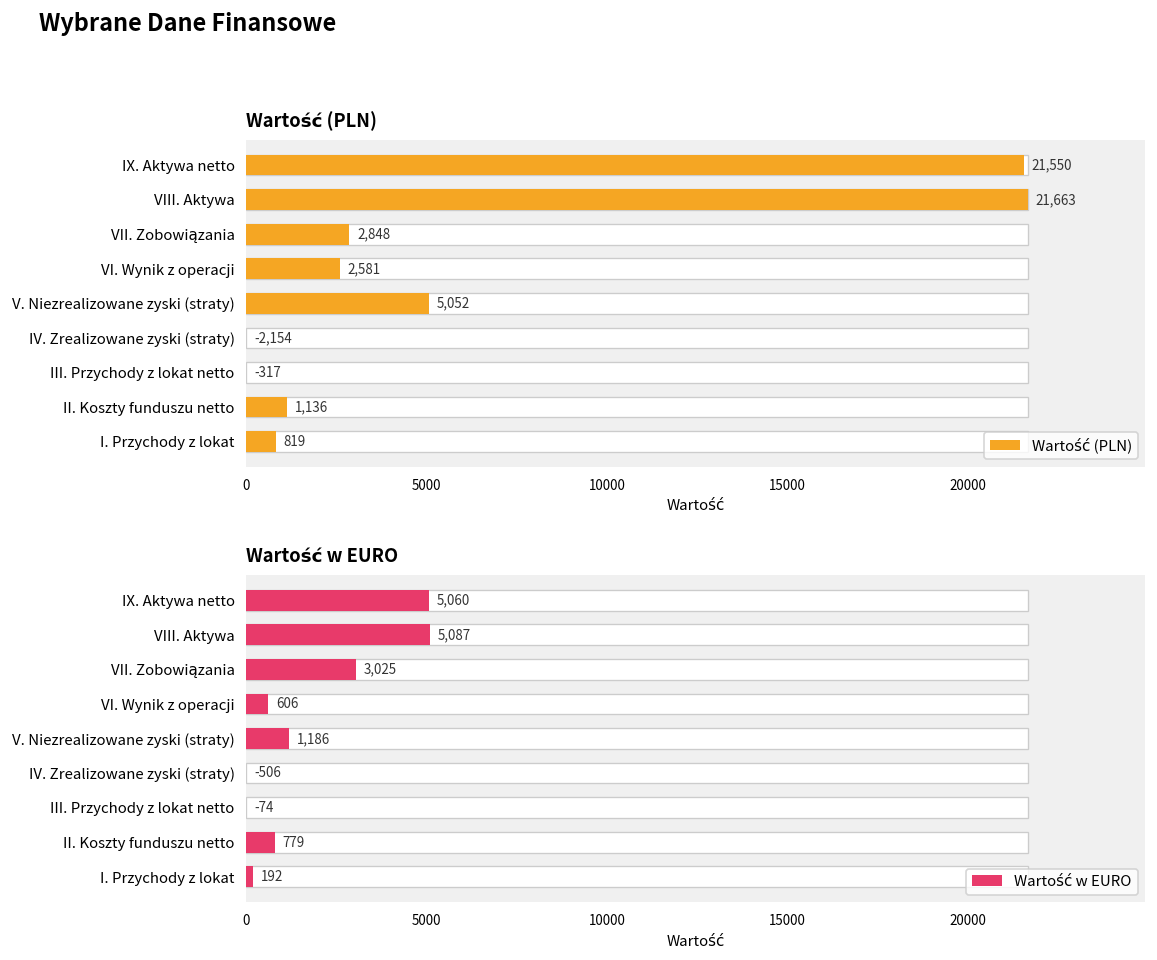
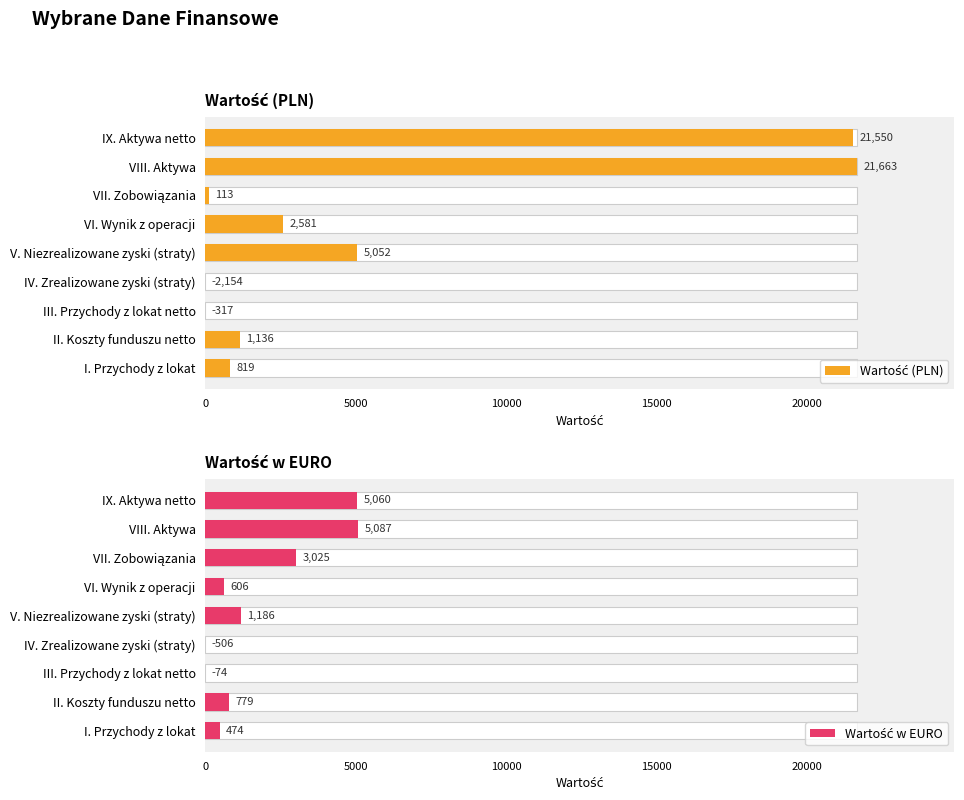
  {
    "Wartość (PLN)": {
      "Wartość (PLN)": {
        "VIII. Aktywa": "21,663",
-       "VII. Zobowiązania": "2,848"
+       "VII. Zobowiązania": "113"
      }
    },
    "Wartość w EURO": {
      "Wartość w EURO": {
-       "I. Przychody z lokat": "192"
+       "I. Przychody z lokat": "474"
      }
    }
  }
